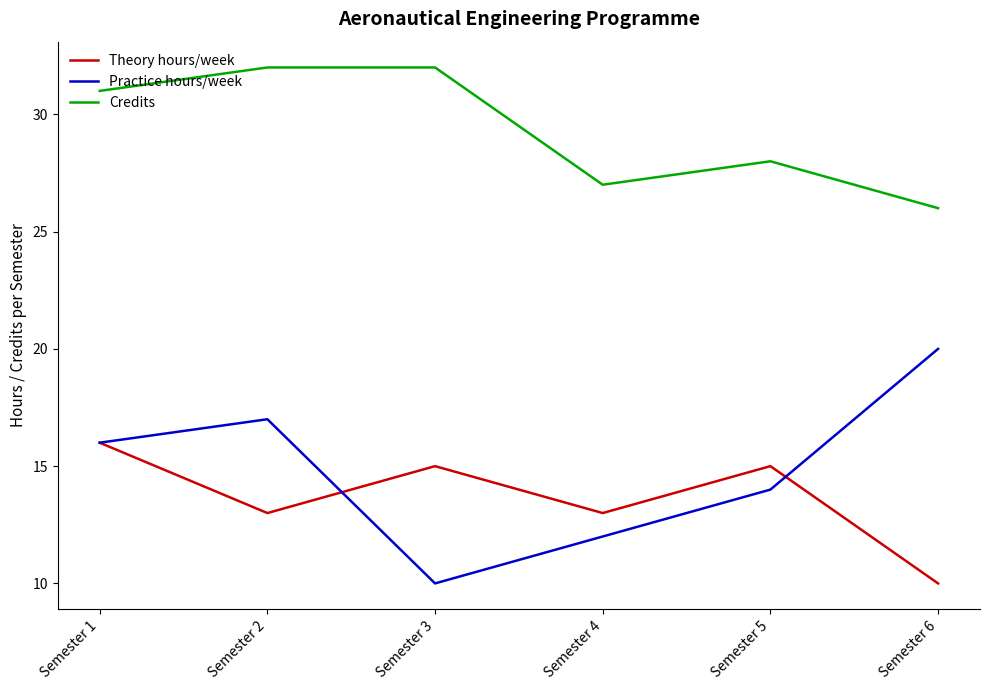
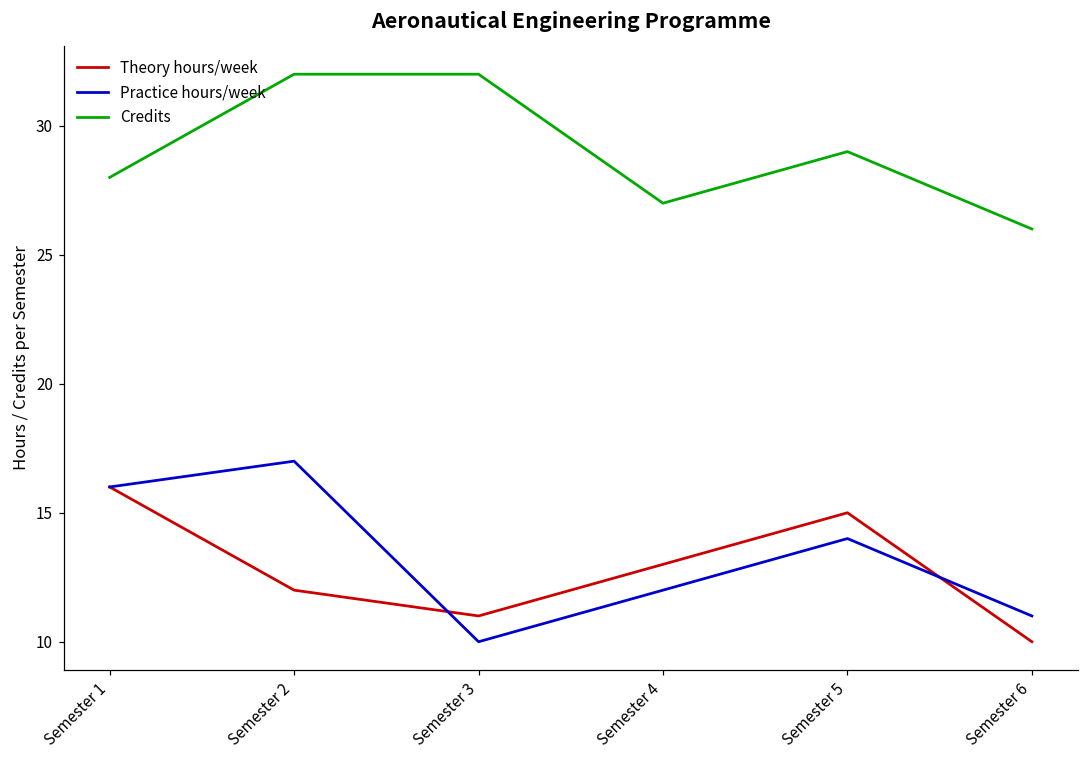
  {
    "Theory hours/week": {
-     "Semester 2": 13,
-     "Semester 3": 15,
+     "Semester 2": 12,
+     "Semester 3": 11,
      "Semester 4": 13,
      "Semester 5": 15,
      "Semester 6": 10
    },
    "Practice hours/week": {
      "Semester 2": 17,
      "Semester 3": 10,
      "Semester 4": 12,
      "Semester 5": 14,
-     "Semester 6": 20
+     "Semester 6": 11
    },
    "Credits": {
-     "Semester 1": 31,
+     "Semester 1": 28,
      "Semester 2": 32,
      "Semester 3": 32,
      "Semester 4": 27,
-     "Semester 5": 28,
+     "Semester 5": 29,
      "Semester 6": 26
    }
  }
